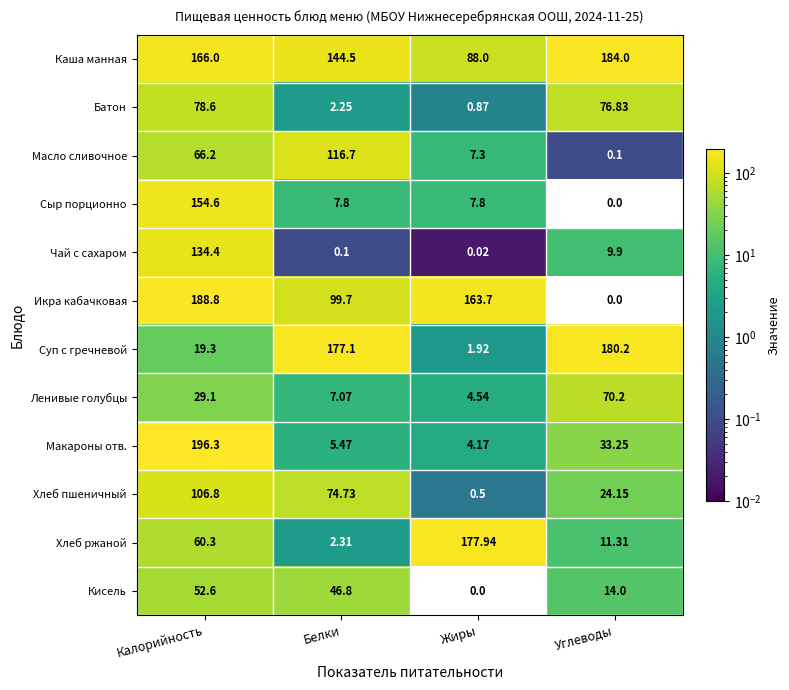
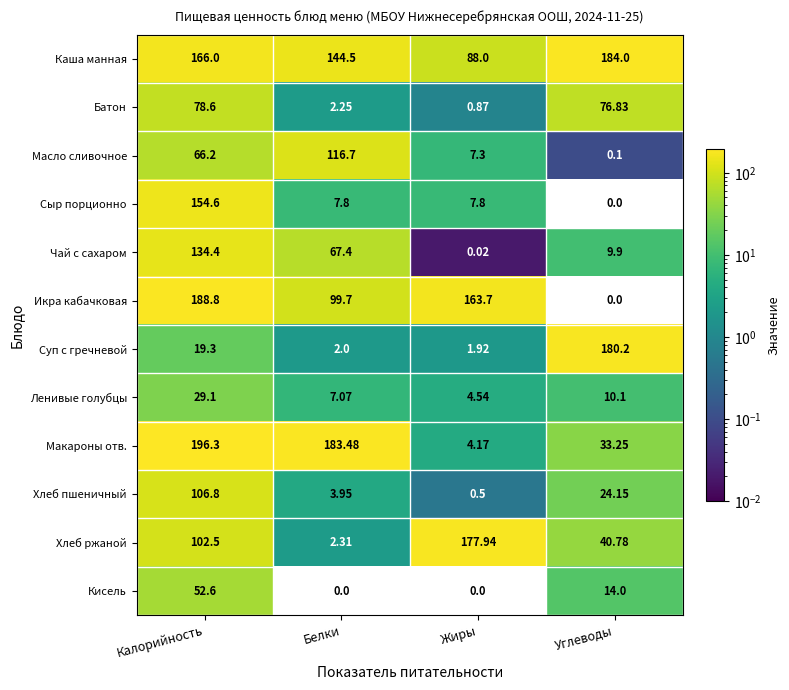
  {
    "Каша манная": {
      "Калорийность": 166.0,
      "Белки": 144.5,
      "Жиры": 88.0,
      "Углеводы": 184.0
    },
    "Батон": {
      "Калорийность": 78.6,
      "Белки": 2.25,
      "Жиры": 0.87,
      "Углеводы": 76.83
    },
    "Масло сливочное": {
      "Калорийность": 66.2,
      "Белки": 116.7,
      "Жиры": 7.3,
      "Углеводы": 0.1
    },
    "Сыр порционно": {
      "Калорийность": 154.6,
      "Белки": 7.8,
      "Жиры": 7.8,
      "Углеводы": 0.0
    },
    "Чай с сахаром": {
      "Калорийность": 134.4,
-     "Белки": 0.1,
+     "Белки": 67.4,
      "Жиры": 0.02,
      "Углеводы": 9.9
    },
    "Икра кабачковая": {
      "Калорийность": 188.8,
      "Белки": 99.7,
      "Жиры": 163.7,
      "Углеводы": 0.0
    },
    "Суп с гречневой": {
      "Калорийность": 19.3,
-     "Белки": 177.1,
+     "Белки": 2.0,
      "Жиры": 1.92,
      "Углеводы": 180.2
    },
    "Ленивые голубцы": {
      "Калорийность": 29.1,
      "Белки": 7.07,
      "Жиры": 4.54,
-     "Углеводы": 70.2
+     "Углеводы": 10.1
    },
    "Макароны отв.": {
      "Калорийность": 196.3,
-     "Белки": 5.47,
+     "Белки": 183.48,
      "Жиры": 4.17,
      "Углеводы": 33.25
    },
    "Хлеб пшеничный": {
      "Калорийность": 106.8,
-     "Белки": 74.73,
+     "Белки": 3.95,
      "Жиры": 0.5,
      "Углеводы": 24.15
    },
    "Хлеб ржаной": {
-     "Калорийность": 60.3,
+     "Калорийность": 102.5,
      "Белки": 2.31,
      "Жиры": 177.94,
-     "Углеводы": 11.31
+     "Углеводы": 40.78
    },
    "Кисель": {
      "Калорийность": 52.6,
-     "Белки": 46.8,
+     "Белки": 0.0,
      "Жиры": 0.0,
      "Углеводы": 14.0
    }
  }
